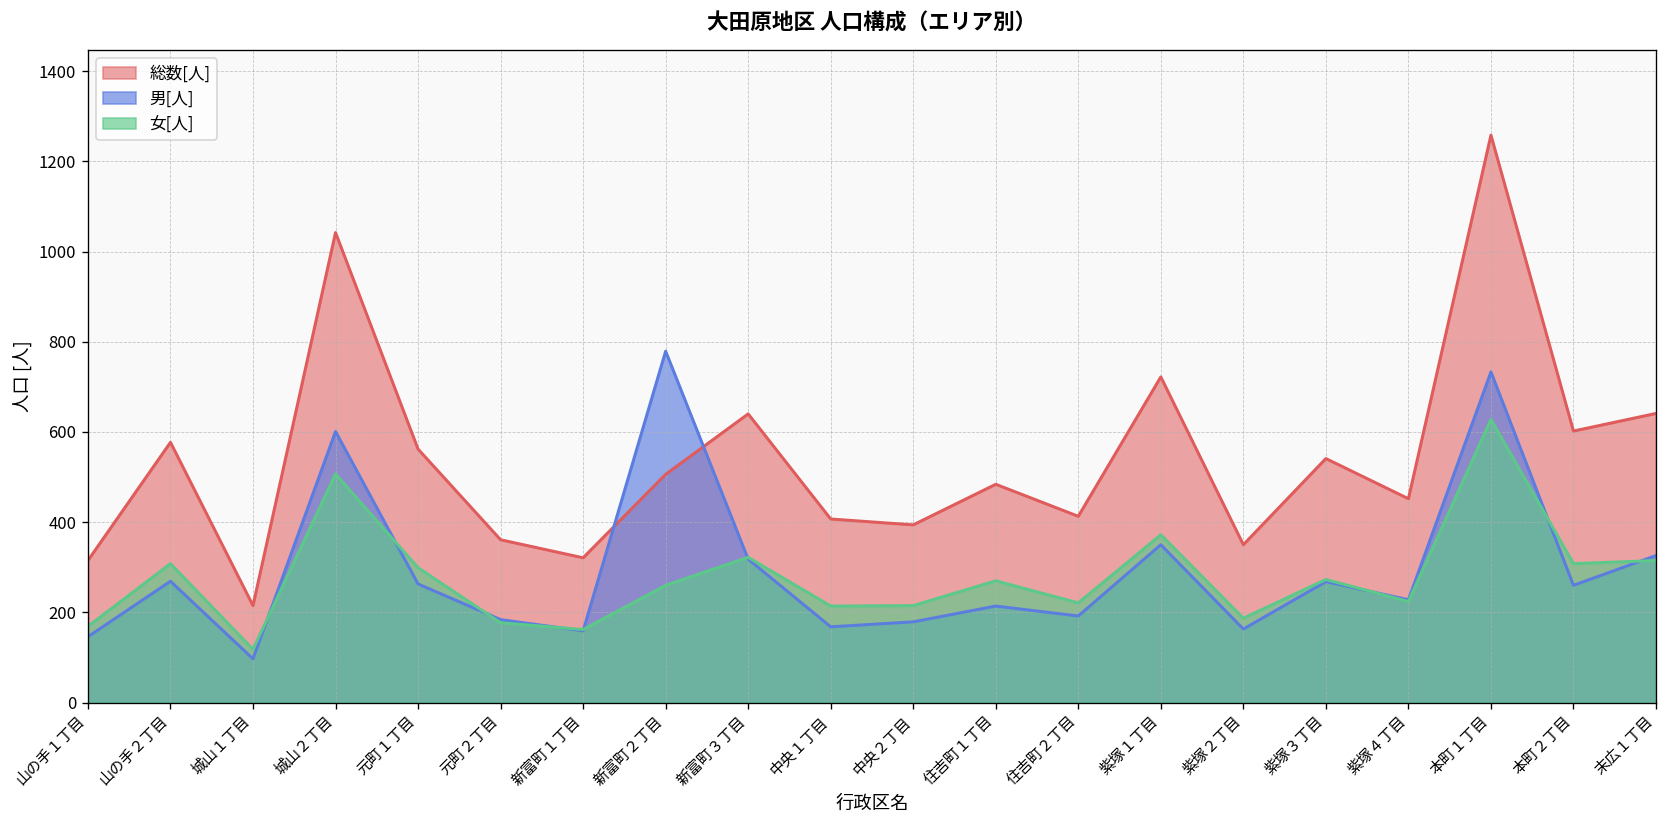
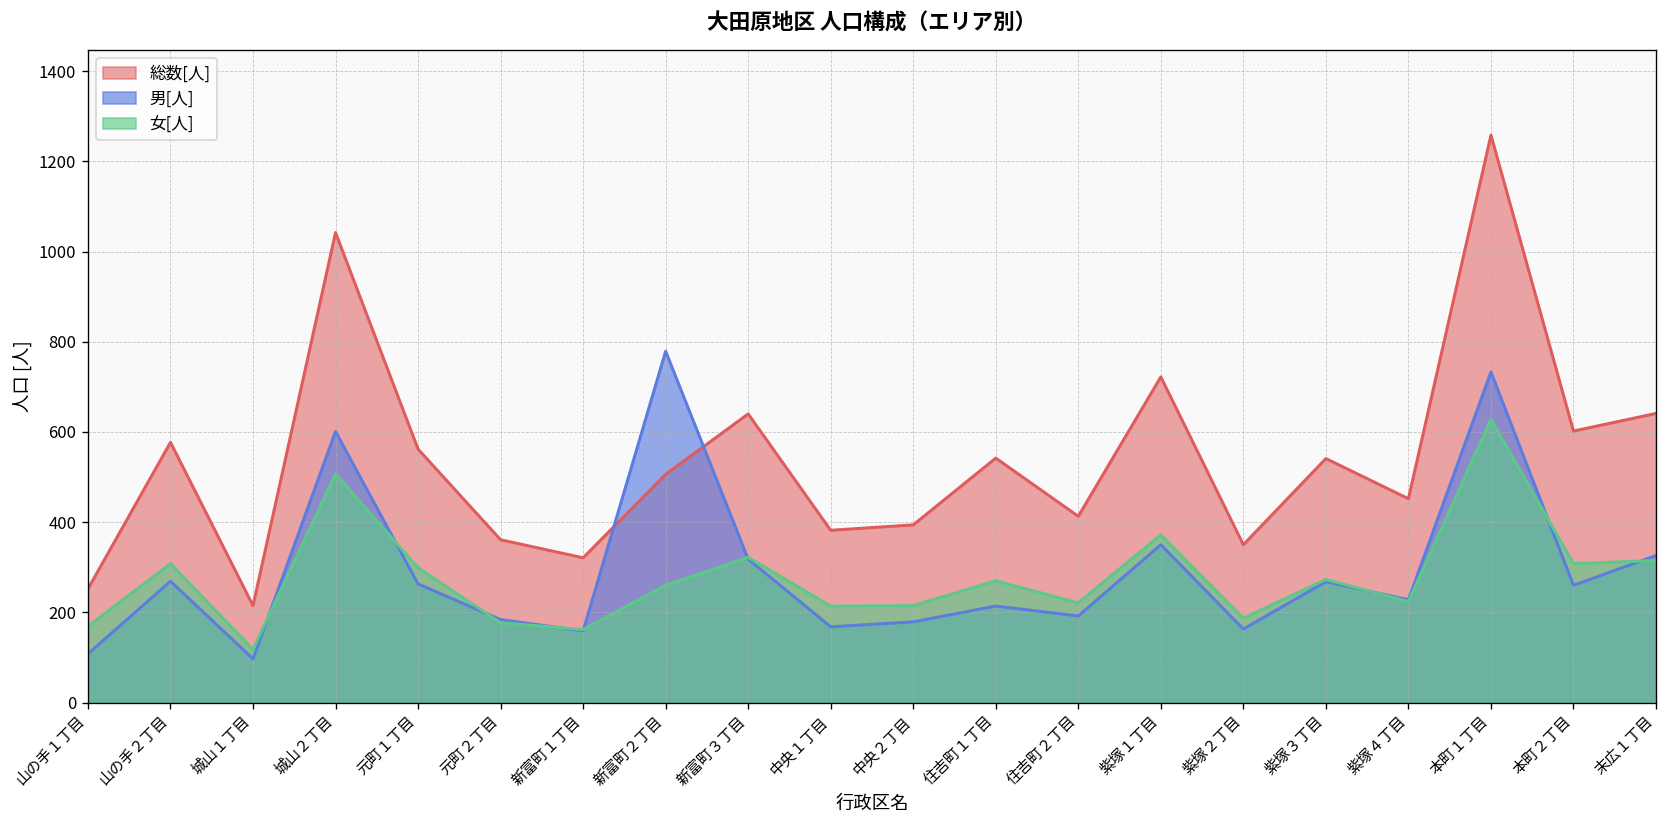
  {
    "総数[人]": {
-     "山の手１丁目": 320,
+     "山の手１丁目": 250,
      "山の手２丁目": 580,
      "城山１丁目": 220,
      "城山２丁目": 1040,
      "元町１丁目": 560,
      "元町２丁目": 360,
      "新富町１丁目": 320,
      "新富町２丁目": 510,
      "新富町３丁目": 640,
-     "中央１丁目": 410,
+     "中央１丁目": 380,
      "中央２丁目": 390,
-     "住吉町１丁目": 480,
+     "住吉町１丁目": 540,
      "住吉町２丁目": 410,
      "紫塚１丁目": 720,
      "紫塚２丁目": 350,
      "紫塚３丁目": 540,
      "紫塚４丁目": 450,
      "本町１丁目": 1260,
      "本町２丁目": 600,
      "末広１丁目": 640
    },
    "男[人]": {
-     "山の手１丁目": 150,
+     "山の手１丁目": 110,
      "山の手２丁目": 270,
      "城山１丁目": 100,
      "城山２丁目": 600,
      "元町１丁目": 260,
      "元町２丁目": 180,
      "新富町２丁目": 780,
      "中央１丁目": 170,
      "中央２丁目": 180,
      "住吉町１丁目": 210,
      "住吉町２丁目": 190,
      "紫塚１丁目": 350,
      "紫塚２丁目": 160,
      "本町１丁目": 730,
      "本町２丁目": 260,
      "末広１丁目": 330
    },
    "女[人]": {
      "山の手１丁目": 170,
      "山の手２丁目": 310,
      "城山１丁目": 120,
      "城山２丁目": 510,
      "元町１丁目": 300,
      "元町２丁目": 180,
      "新富町２丁目": 260,
      "中央１丁目": 210,
      "中央２丁目": 220,
      "住吉町１丁目": 270,
      "住吉町２丁目": 220,
      "紫塚１丁目": 370,
      "紫塚２丁目": 190,
      "本町１丁目": 630,
      "本町２丁目": 310,
      "末広１丁目": 320
    }
  }
